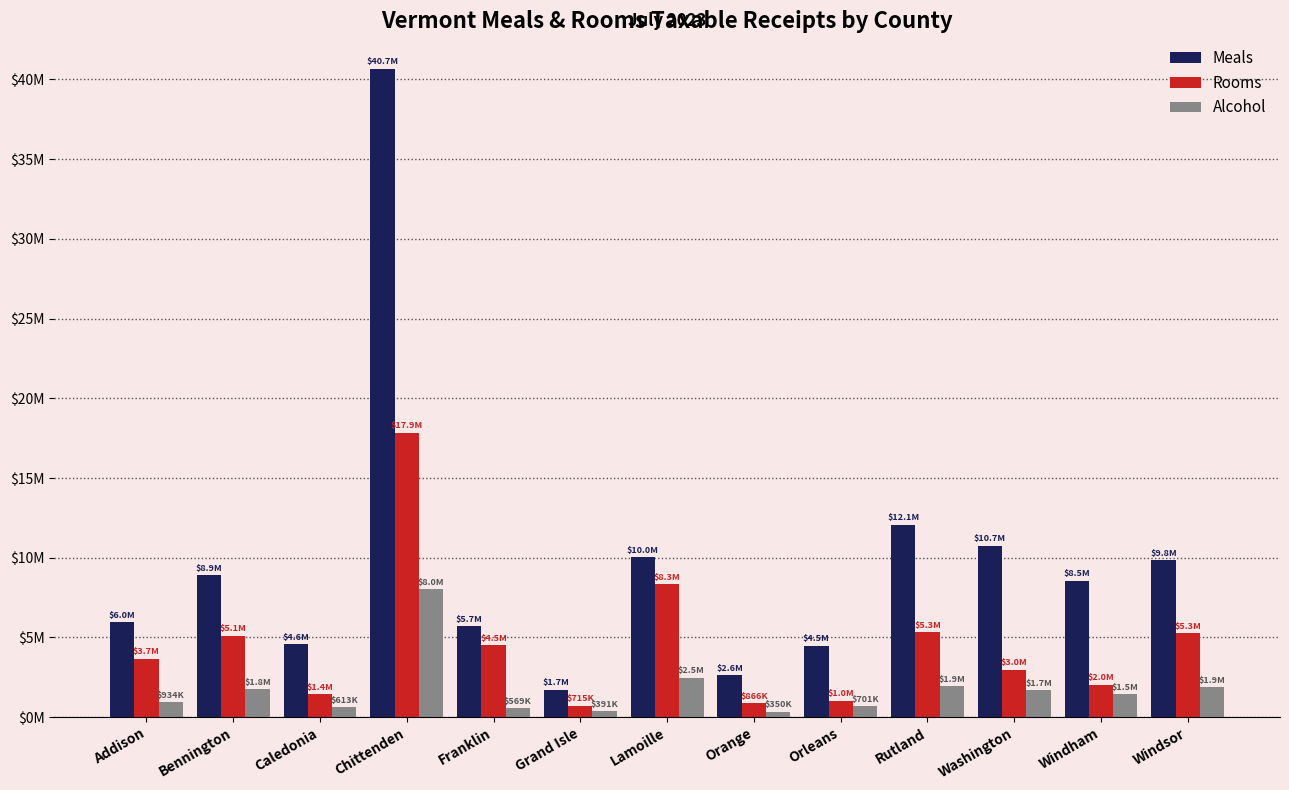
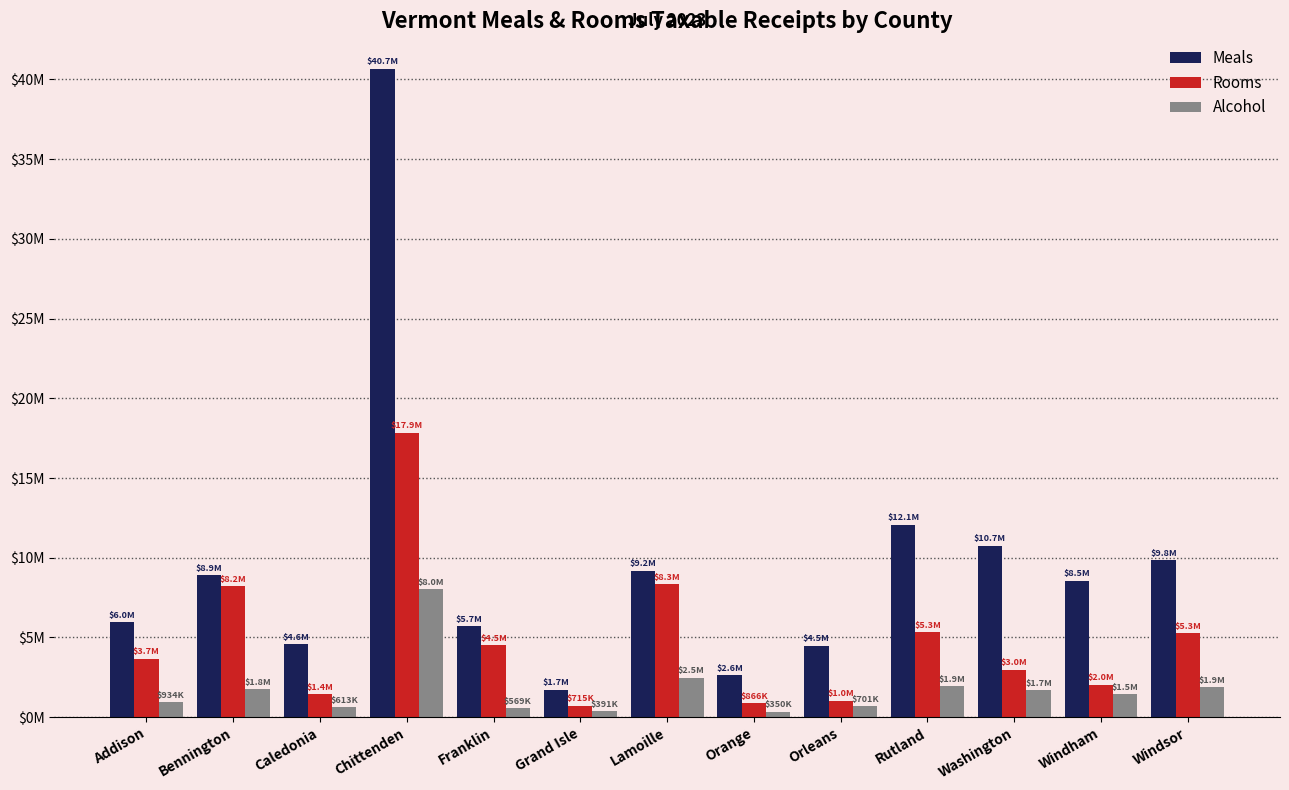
  {
    "Meals": {
      "Addison": "$6.0M",
      "Bennington": "$8.9M",
      "Caledonia": "$4.6M",
      "Chittenden": "$40.7M",
      "Franklin": "$5.7M",
      "Grand Isle": "$1.7M",
-     "Lamoille": "$10.0M",
+     "Lamoille": "$9.2M",
      "Orange": "$2.6M",
      "Orleans": "$4.5M",
      "Rutland": "$12.1M",
      "Washington": "$10.7M",
      "Windham": "$8.5M",
      "Windsor": "$9.8M"
    },
    "Rooms": {
      "Addison": "$3.7M",
-     "Bennington": "$5.1M",
+     "Bennington": "$8.2M",
      "Caledonia": "$1.4M",
      "Chittenden": "$17.9M",
      "Franklin": "$4.5M",
      "Grand Isle": "$715K",
      "Lamoille": "$8.3M",
      "Orange": "$866K",
      "Orleans": "$1.0M",
      "Rutland": "$5.3M",
      "Washington": "$3.0M",
      "Windham": "$2.0M",
      "Windsor": "$5.3M"
    },
    "Alcohol": {
      "Addison": "$934K",
      "Bennington": "$1.8M",
      "Caledonia": "$613K",
      "Chittenden": "$8.0M",
      "Franklin": "$569K",
      "Grand Isle": "$391K",
      "Lamoille": "$2.5M",
      "Orange": "$350K",
      "Orleans": "$701K",
      "Rutland": "$1.9M",
      "Washington": "$1.7M",
      "Windham": "$1.5M",
      "Windsor": "$1.9M"
    }
  }
